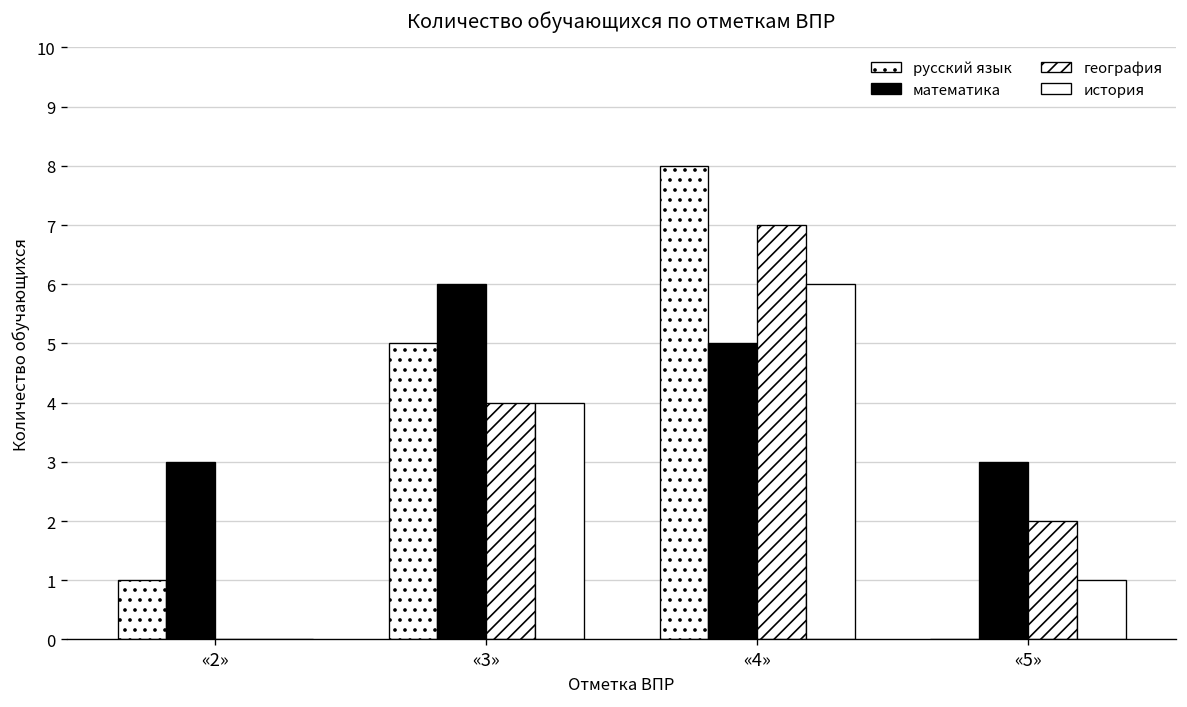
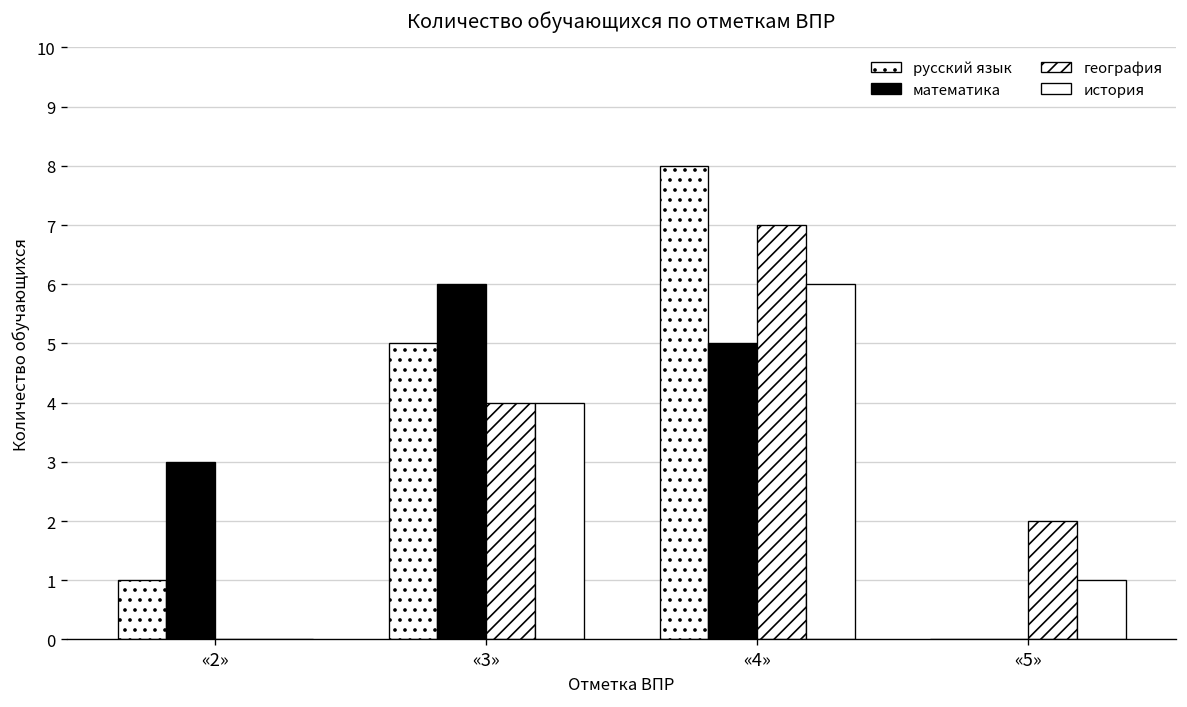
  {
    "математика": {
      "«2»": 3,
      "«3»": 6,
      "«4»": 5,
-     "«5»": 3
+     "«5»": 0
    }
  }
